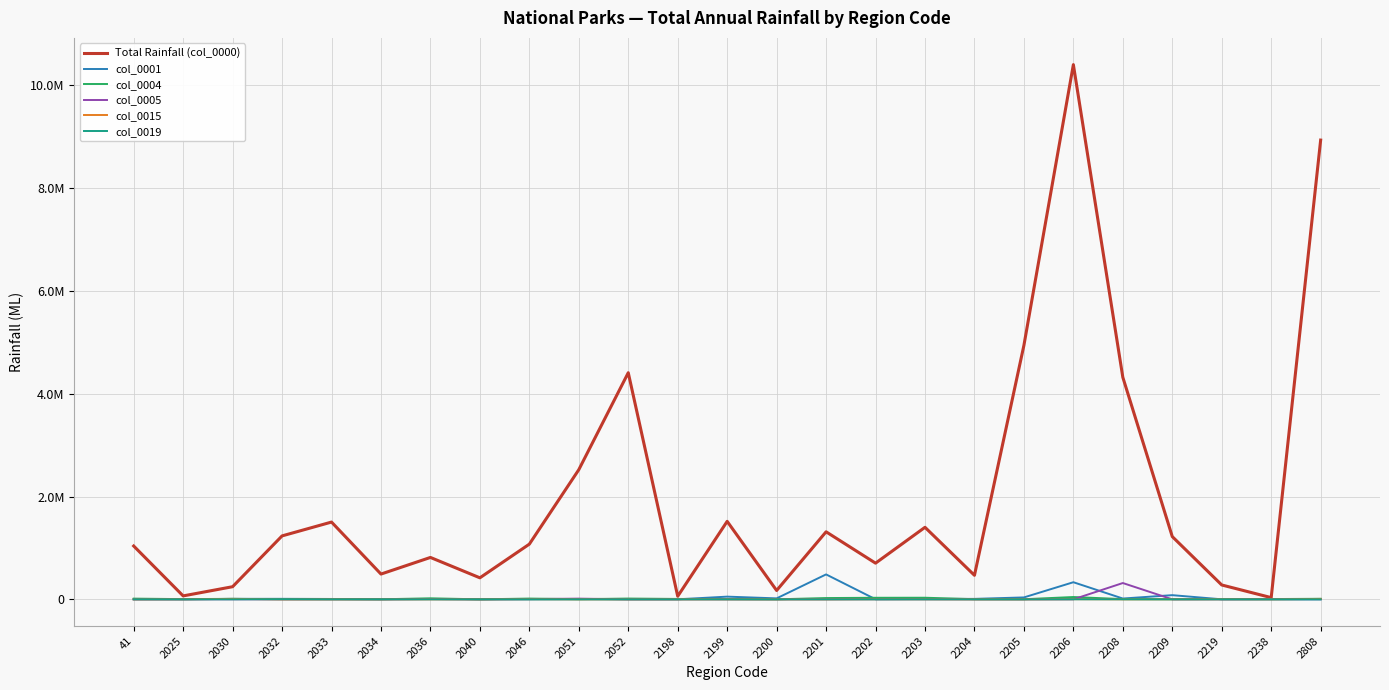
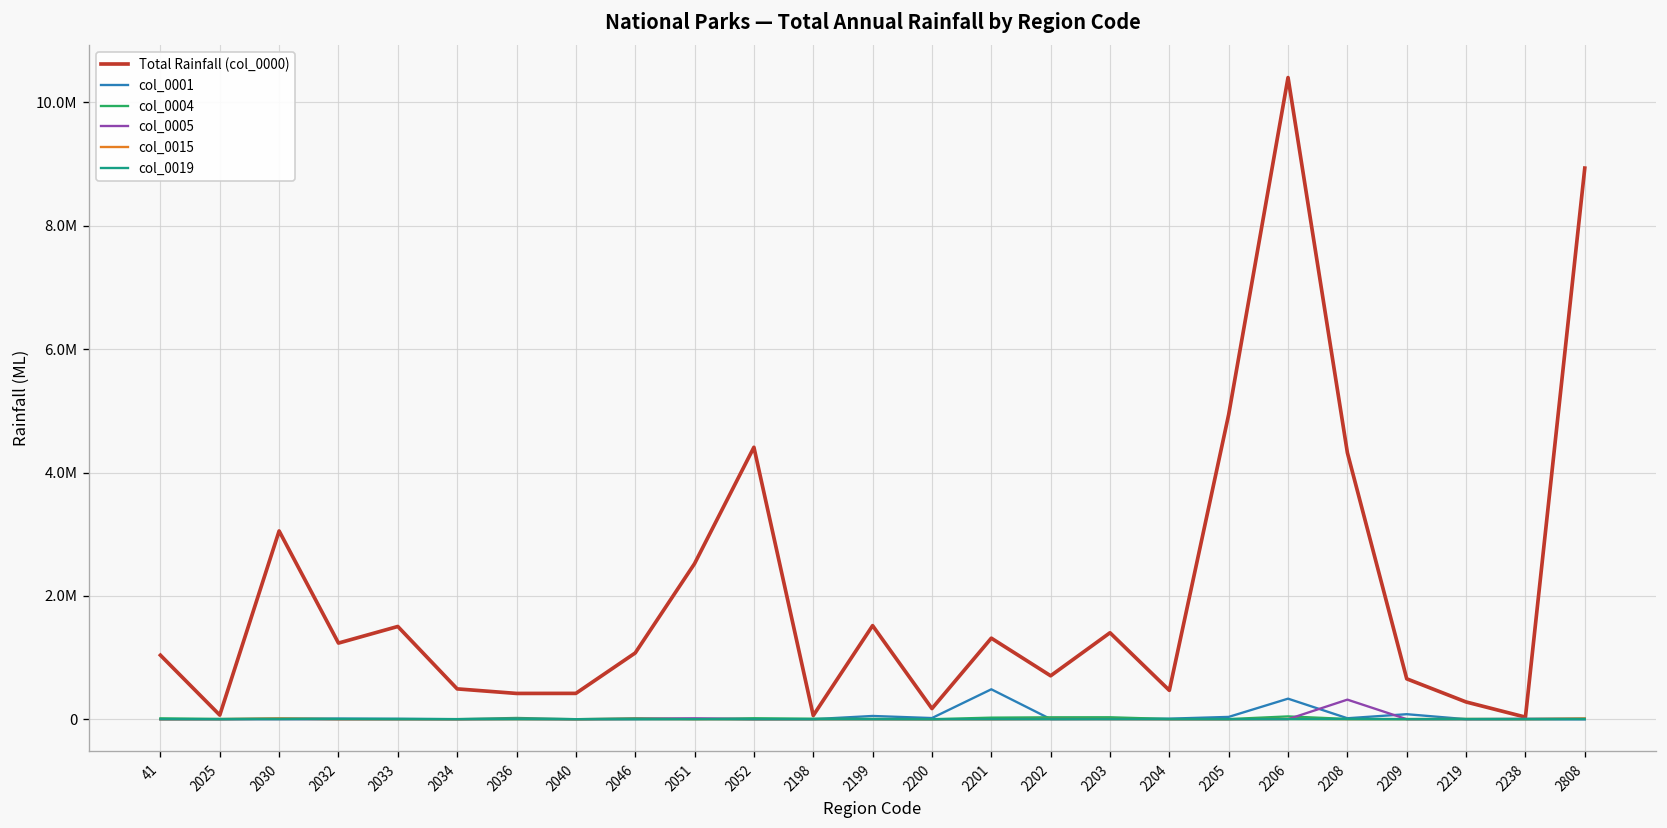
  {
    "Total Rainfall (col_0000)": {
      "41": 1000000,
      "2025": 100000,
-     "2030": 200000,
+     "2030": 3100000,
      "2032": 1200000,
      "2033": 1500000,
      "2034": 500000,
-     "2036": 800000,
+     "2036": 400000,
      "2040": 400000,
      "2046": 1100000,
      "2051": 2500000,
      "2052": 4400000,
      "2198": 100000,
      "2199": 1500000,
      "2200": 200000,
      "2201": 1300000,
      "2202": 700000,
      "2203": 1400000,
      "2204": 500000,
      "2205": 4900000,
      "2206": 10400000,
      "2208": 4300000,
-     "2209": 1200000,
+     "2209": 700000,
      "2219": 300000,
      "2808": 8900000
    },
    "col_0001": {
      "2201": 500000,
      "2206": 300000,
      "2209": 100000
    },
    "col_0005": {
      "2208": 300000
    }
  }
